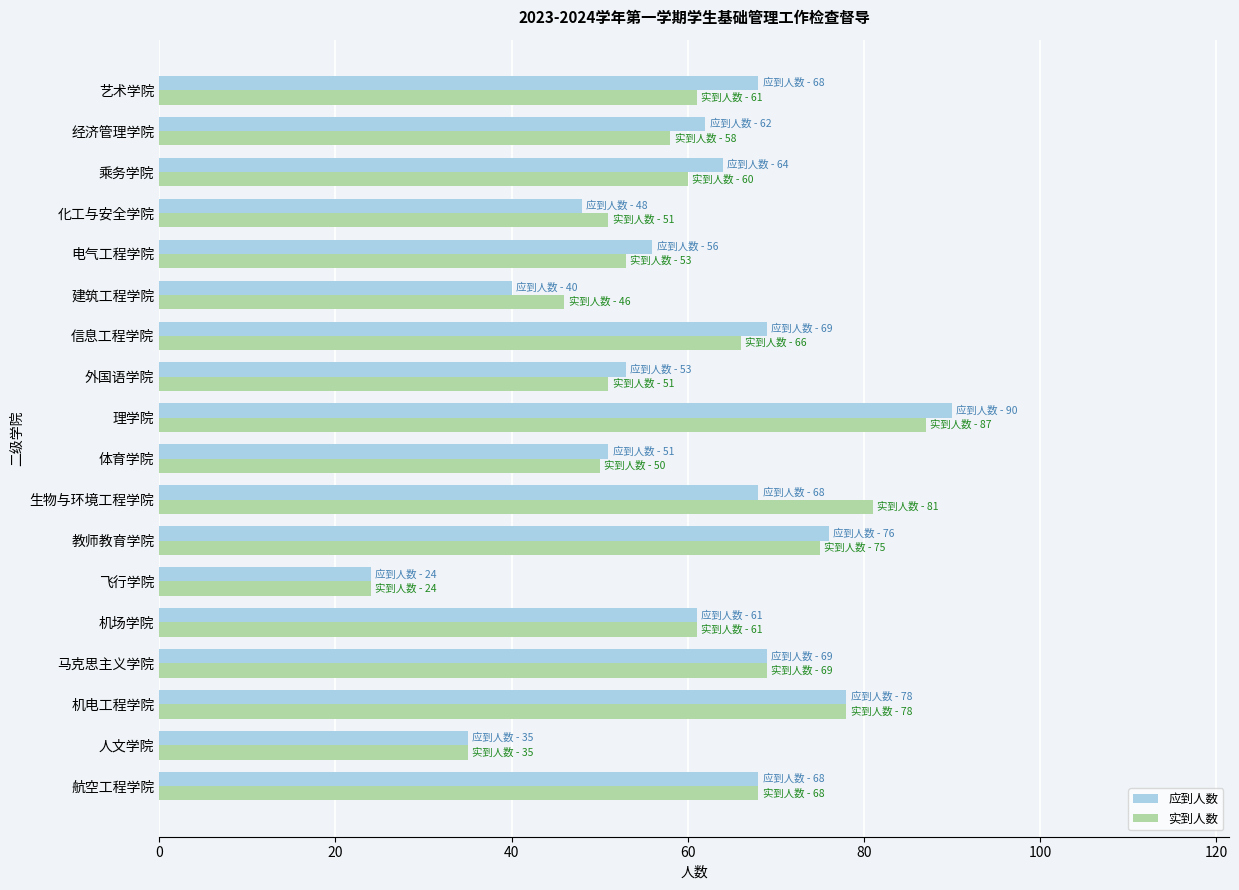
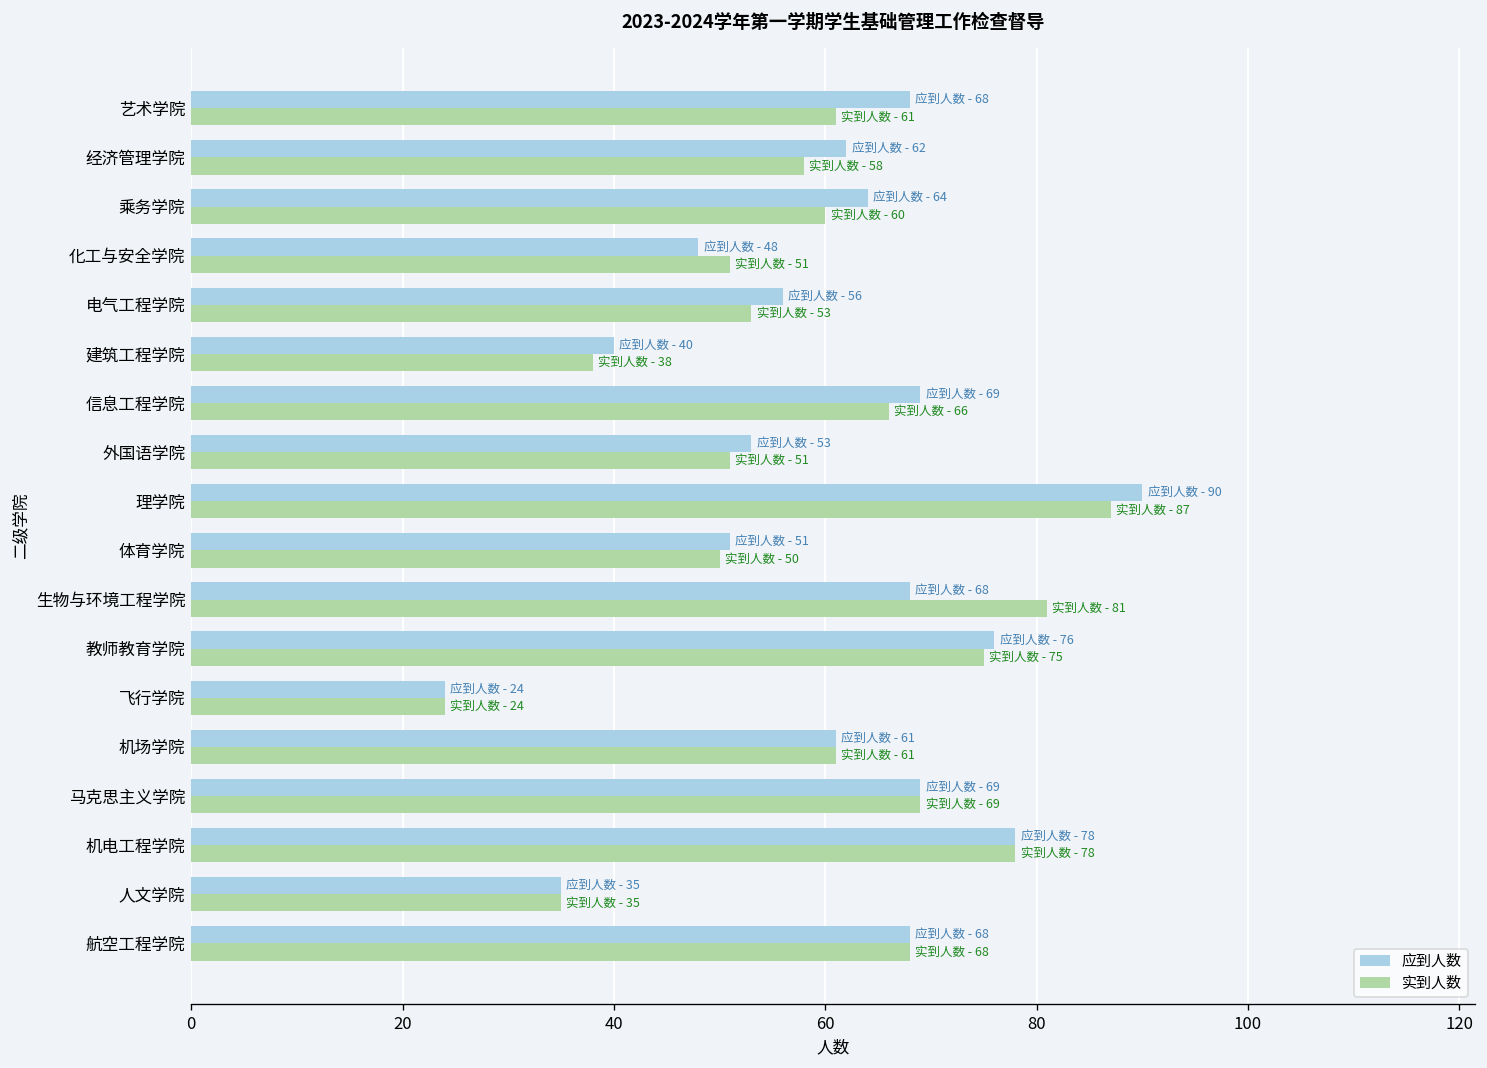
  {
    "应到人数": {
      "艺术学院": 68,
      "经济管理学院": 62,
      "乘务学院": 64,
      "化工与安全学院": 48,
      "电气工程学院": 56,
      "建筑工程学院": 40,
      "信息工程学院": 69,
      "外国语学院": 53,
      "理学院": 90,
      "体育学院": 51,
      "生物与环境工程学院": 68,
      "教师教育学院": 76,
      "飞行学院": 24,
      "机场学院": 61,
      "马克思主义学院": 69,
      "机电工程学院": 78,
      "人文学院": 35,
      "航空工程学院": 68
    },
    "实到人数": {
      "艺术学院": 61,
      "经济管理学院": 58,
      "乘务学院": 60,
      "化工与安全学院": 51,
      "电气工程学院": 53,
-     "建筑工程学院": 46,
+     "建筑工程学院": 38,
      "信息工程学院": 66,
      "外国语学院": 51,
      "理学院": 87,
      "体育学院": 50,
      "生物与环境工程学院": 81,
      "教师教育学院": 75,
      "飞行学院": 24,
      "机场学院": 61,
      "马克思主义学院": 69,
      "机电工程学院": 78,
      "人文学院": 35,
      "航空工程学院": 68
    }
  }
